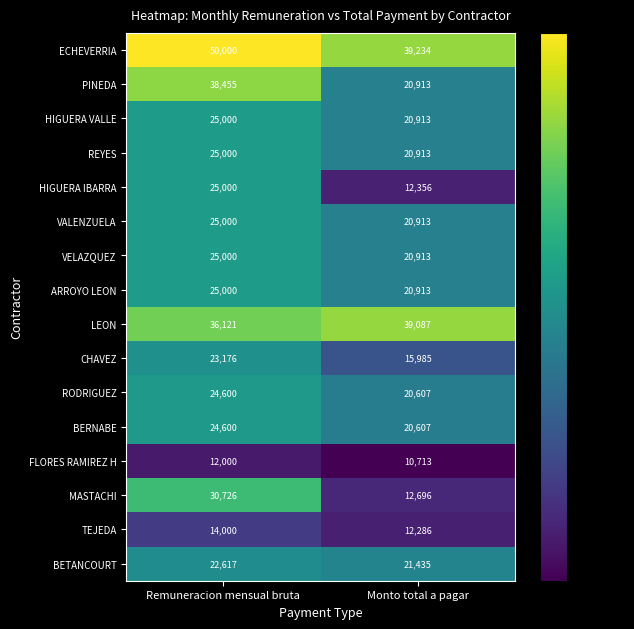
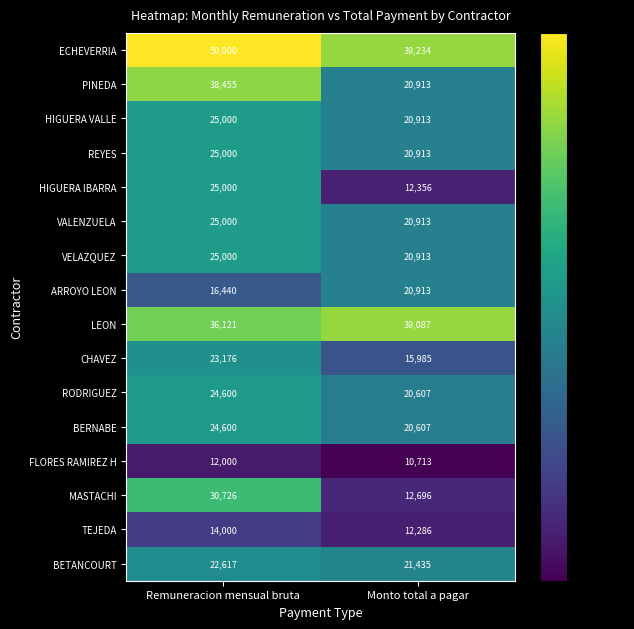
  {
    "ECHEVERRIA": {
      "Remuneracion mensual bruta": "50,000",
      "Monto total a pagar": "39,234"
    },
    "PINEDA": {
      "Remuneracion mensual bruta": "38,455",
      "Monto total a pagar": "20,913"
    },
    "HIGUERA VALLE": {
      "Remuneracion mensual bruta": "25,000",
      "Monto total a pagar": "20,913"
    },
    "REYES": {
      "Remuneracion mensual bruta": "25,000",
      "Monto total a pagar": "20,913"
    },
    "HIGUERA IBARRA": {
      "Remuneracion mensual bruta": "25,000",
      "Monto total a pagar": "12,356"
    },
    "VALENZUELA": {
      "Remuneracion mensual bruta": "25,000",
      "Monto total a pagar": "20,913"
    },
    "VELAZQUEZ": {
      "Remuneracion mensual bruta": "25,000",
      "Monto total a pagar": "20,913"
    },
    "ARROYO LEON": {
-     "Remuneracion mensual bruta": "25,000",
+     "Remuneracion mensual bruta": "16,440",
      "Monto total a pagar": "20,913"
    },
    "LEON": {
      "Remuneracion mensual bruta": "36,121",
      "Monto total a pagar": "39,087"
    },
    "CHAVEZ": {
      "Remuneracion mensual bruta": "23,176",
      "Monto total a pagar": "15,985"
    },
    "RODRIGUEZ": {
      "Remuneracion mensual bruta": "24,600",
      "Monto total a pagar": "20,607"
    },
    "BERNABE": {
      "Remuneracion mensual bruta": "24,600",
      "Monto total a pagar": "20,607"
    },
    "FLORES RAMIREZ H": {
      "Remuneracion mensual bruta": "12,000",
      "Monto total a pagar": "10,713"
    },
    "MASTACHI": {
      "Remuneracion mensual bruta": "30,726",
      "Monto total a pagar": "12,696"
    },
    "TEJEDA": {
      "Remuneracion mensual bruta": "14,000",
      "Monto total a pagar": "12,286"
    },
    "BETANCOURT": {
      "Remuneracion mensual bruta": "22,617",
      "Monto total a pagar": "21,435"
    }
  }
